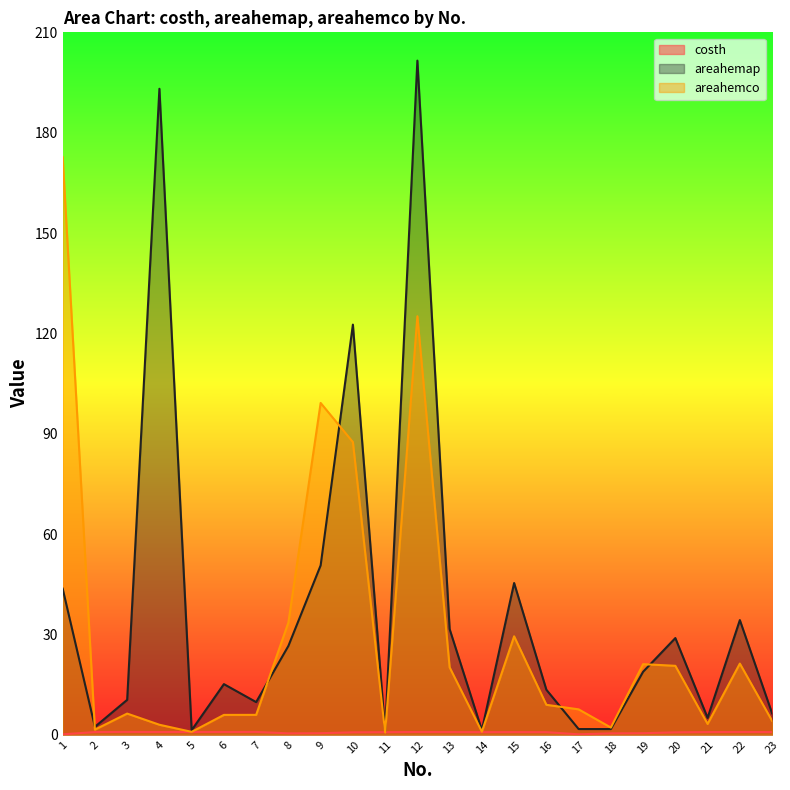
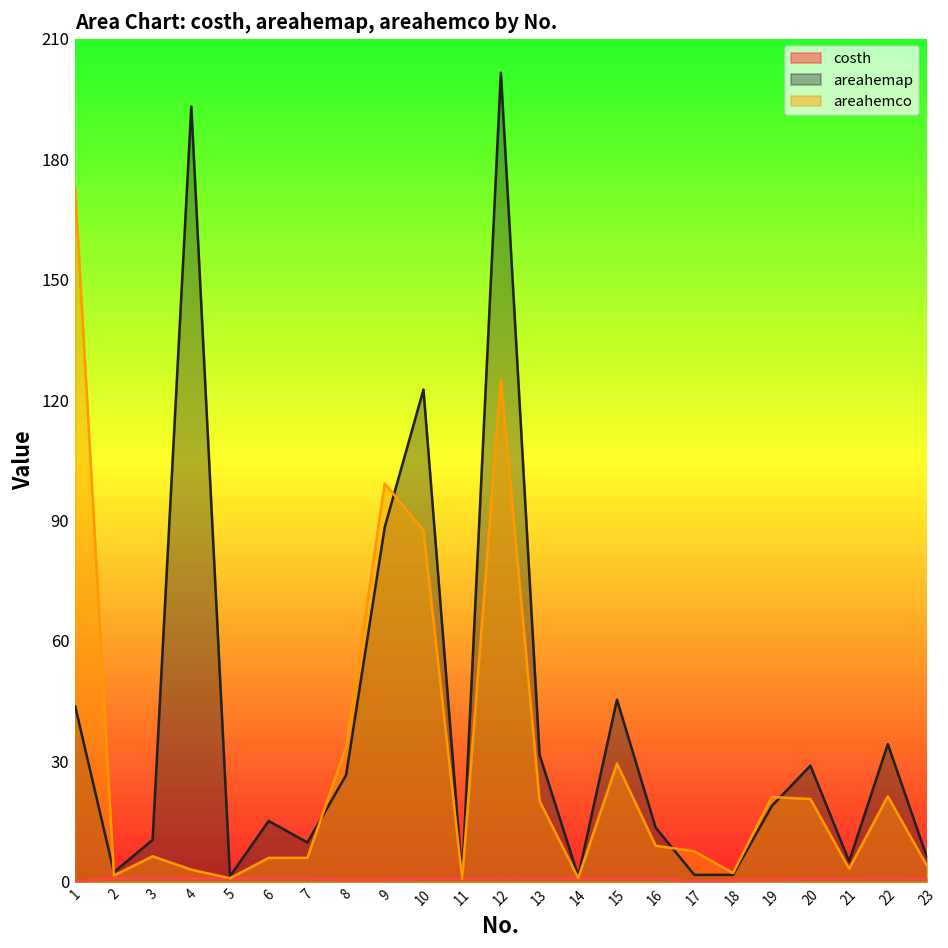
  {
    "costh": {
      "1": 0,
      "3": 1,
      "4": 1,
      "6": 1,
      "7": 1,
      "8": 0,
      "9": 0,
      "10": 1,
      "12": 1,
      "13": 1,
      "15": 1,
      "16": 1,
      "17": 0,
      "18": 0,
      "19": 0,
      "20": 1,
      "21": 1,
      "22": 1,
      "23": 1
    },
    "areahemap": {
      "1": 44,
      "2": 2,
      "3": 10,
      "4": 193,
      "6": 15,
      "7": 10,
      "8": 27,
-     "9": 51,
+     "9": 88,
      "10": 123,
      "12": 202,
      "13": 32,
      "15": 45,
      "16": 13,
      "17": 2,
      "19": 19,
      "20": 29,
      "21": 5,
      "22": 34,
      "23": 6
    },
    "areahemco": {
      "1": 173,
      "3": 6,
      "4": 3,
      "6": 6,
      "7": 6,
      "8": 34,
      "9": 99,
      "10": 87,
      "12": 125,
      "13": 20,
      "15": 29,
      "16": 9,
      "17": 8,
      "19": 21,
      "20": 21,
      "21": 3,
      "22": 21,
      "23": 4
    }
  }
